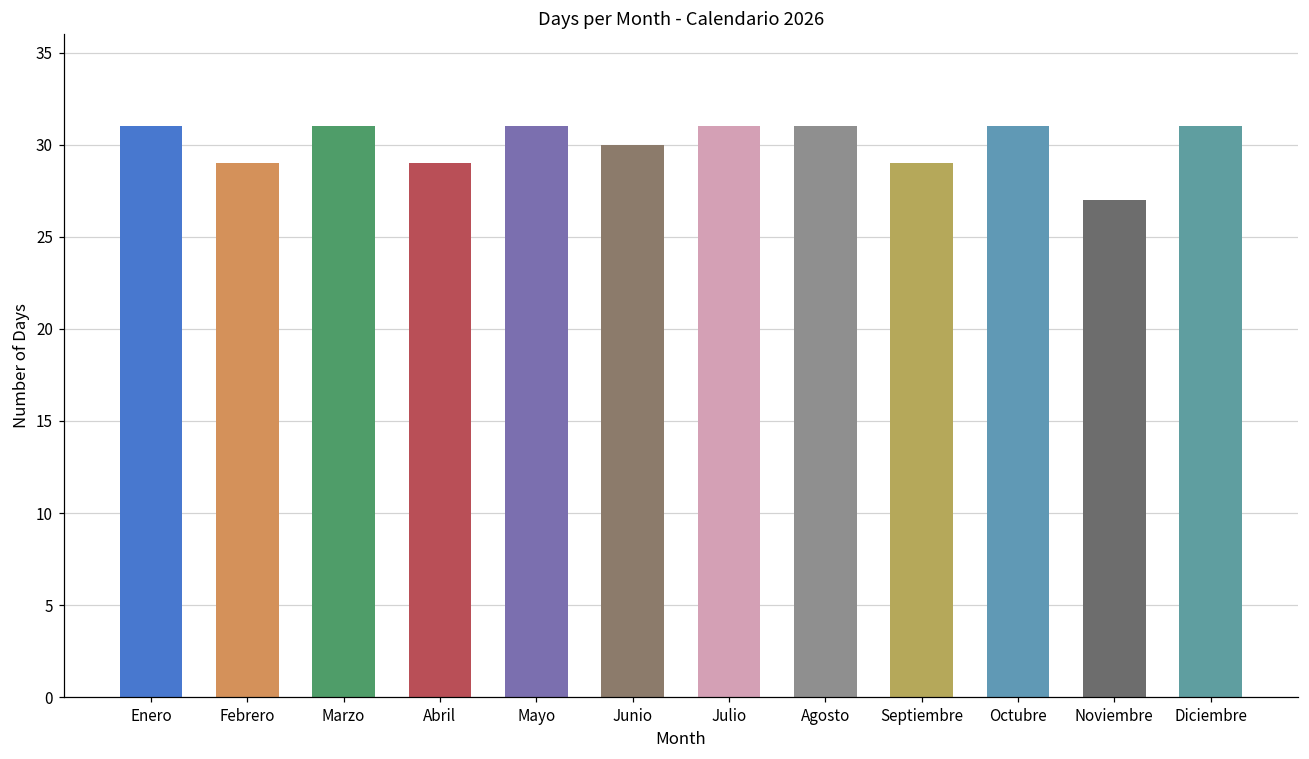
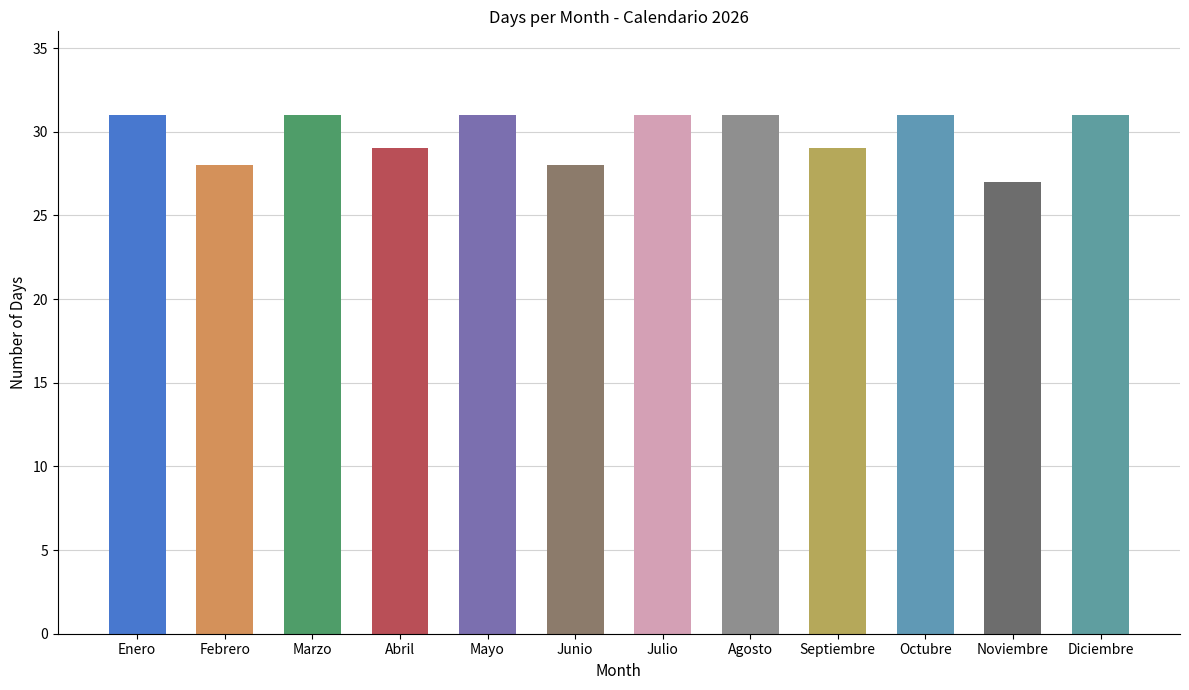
  {
    "Enero": 31,
-   "Febrero": 29,
+   "Febrero": 28,
    "Marzo": 31,
    "Abril": 29,
    "Mayo": 31,
-   "Junio": 30,
+   "Junio": 28,
    "Julio": 31,
    "Agosto": 31,
    "Septiembre": 29,
    "Octubre": 31,
    "Noviembre": 27,
    "Diciembre": 31
  }
